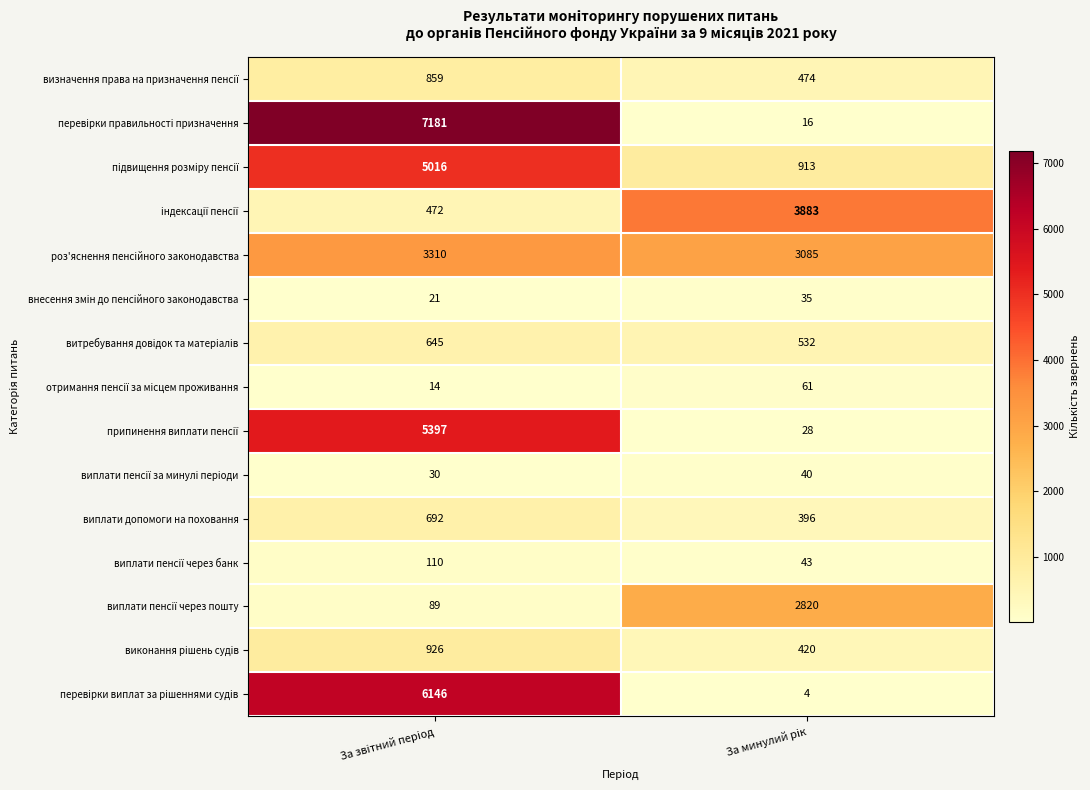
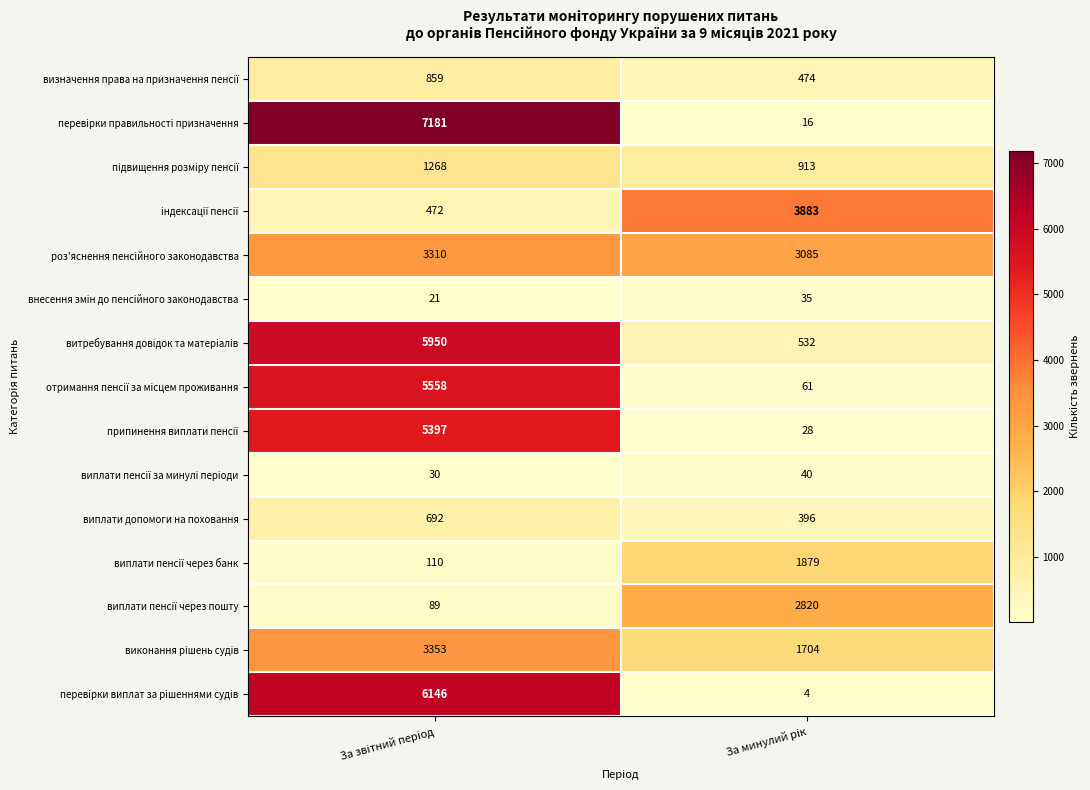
  {
    "визначення права на призначення пенсії": {
      "За звітний період": 859,
      "За минулий рік": 474
    },
    "перевірки правильності призначення": {
      "За звітний період": 7181,
      "За минулий рік": 16
    },
    "підвищення розміру пенсії": {
-     "За звітний період": 5016,
+     "За звітний період": 1268,
      "За минулий рік": 913
    },
    "індексації пенсії": {
      "За звітний період": 472,
      "За минулий рік": 3883
    },
    "роз'яснення пенсійного законодавства": {
      "За звітний період": 3310,
      "За минулий рік": 3085
    },
    "внесення змін до пенсійного законодавства": {
      "За звітний період": 21,
      "За минулий рік": 35
    },
    "витребування довідок та матеріалів": {
-     "За звітний період": 645,
+     "За звітний період": 5950,
      "За минулий рік": 532
    },
    "отримання пенсії за місцем проживання": {
-     "За звітний період": 14,
+     "За звітний період": 5558,
      "За минулий рік": 61
    },
    "припинення виплати пенсії": {
      "За звітний період": 5397,
      "За минулий рік": 28
    },
    "виплати пенсії за минулі періоди": {
      "За звітний період": 30,
      "За минулий рік": 40
    },
    "виплати допомоги на поховання": {
      "За звітний період": 692,
      "За минулий рік": 396
    },
    "виплати пенсії через банк": {
      "За звітний період": 110,
-     "За минулий рік": 43
+     "За минулий рік": 1879
    },
    "виплати пенсії через пошту": {
      "За звітний період": 89,
      "За минулий рік": 2820
    },
    "виконання рішень судів": {
-     "За звітний період": 926,
-     "За минулий рік": 420
+     "За звітний період": 3353,
+     "За минулий рік": 1704
    },
    "перевірки виплат за рішеннями судів": {
      "За звітний період": 6146,
      "За минулий рік": 4
    }
  }
